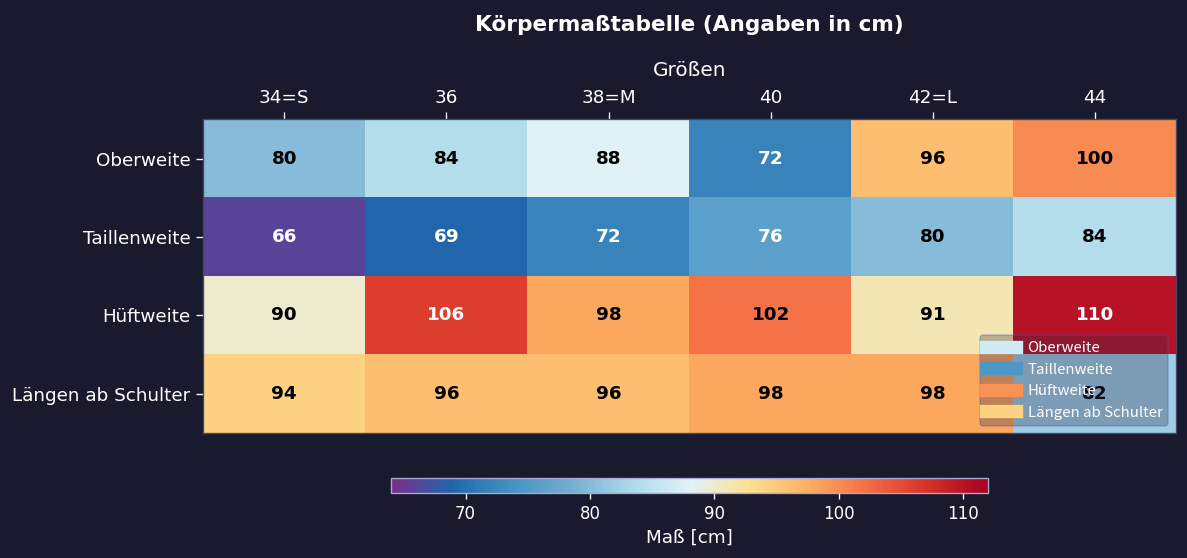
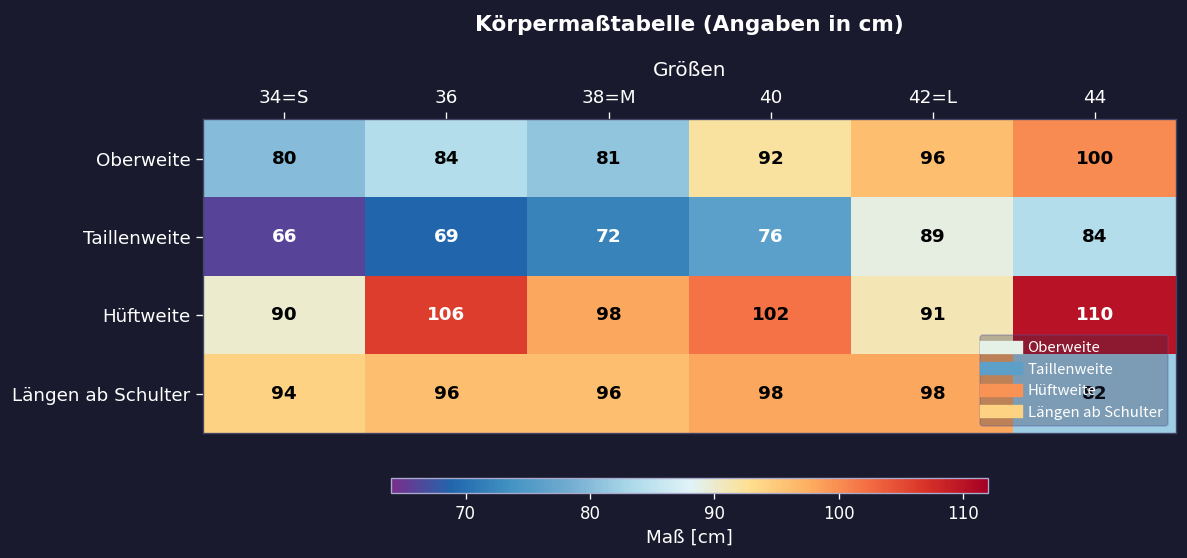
  {
    "Oberweite": {
      "34=S": 80,
      "36": 84,
-     "38=M": 88,
-     "40": 72,
+     "38=M": 81,
+     "40": 92,
      "42=L": 96,
      "44": 100
    },
    "Taillenweite": {
      "34=S": 66,
      "36": 69,
      "38=M": 72,
      "40": 76,
-     "42=L": 80,
+     "42=L": 89,
      "44": 84
    },
    "Hüftweite": {
      "34=S": 90,
      "36": 106,
      "38=M": 98,
      "40": 102,
      "42=L": 91,
      "44": 110
    },
    "Längen ab Schulter": {
      "34=S": 94,
      "36": 96,
      "38=M": 96,
      "40": 98,
      "42=L": 98
    }
  }
